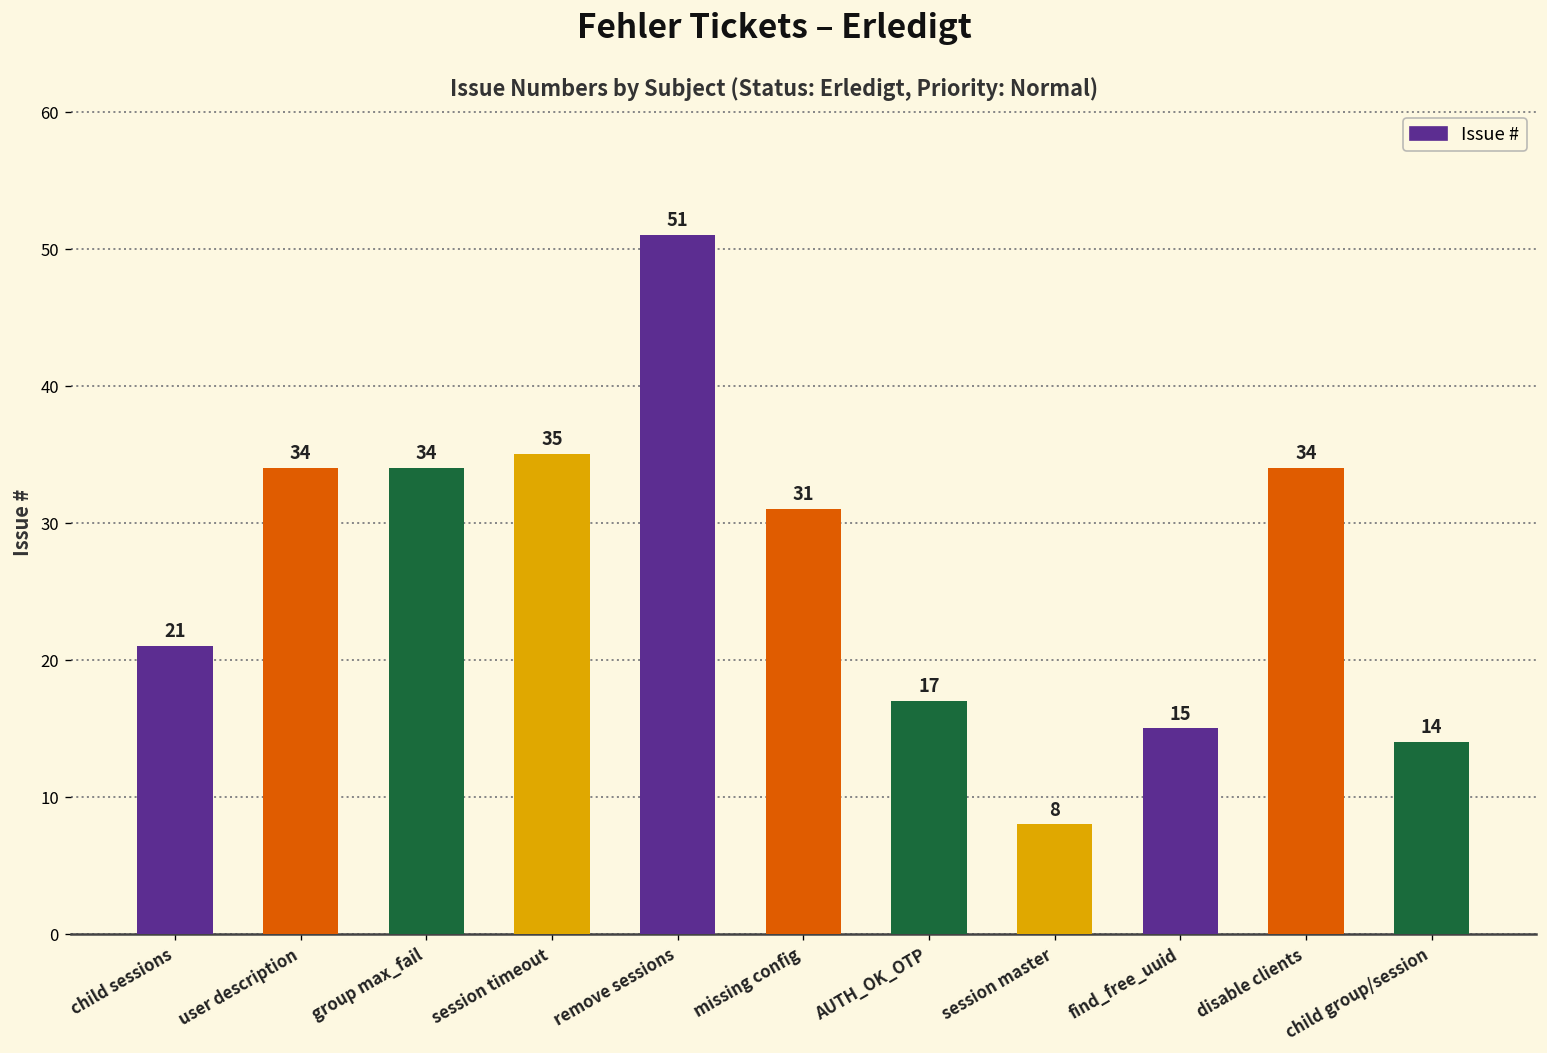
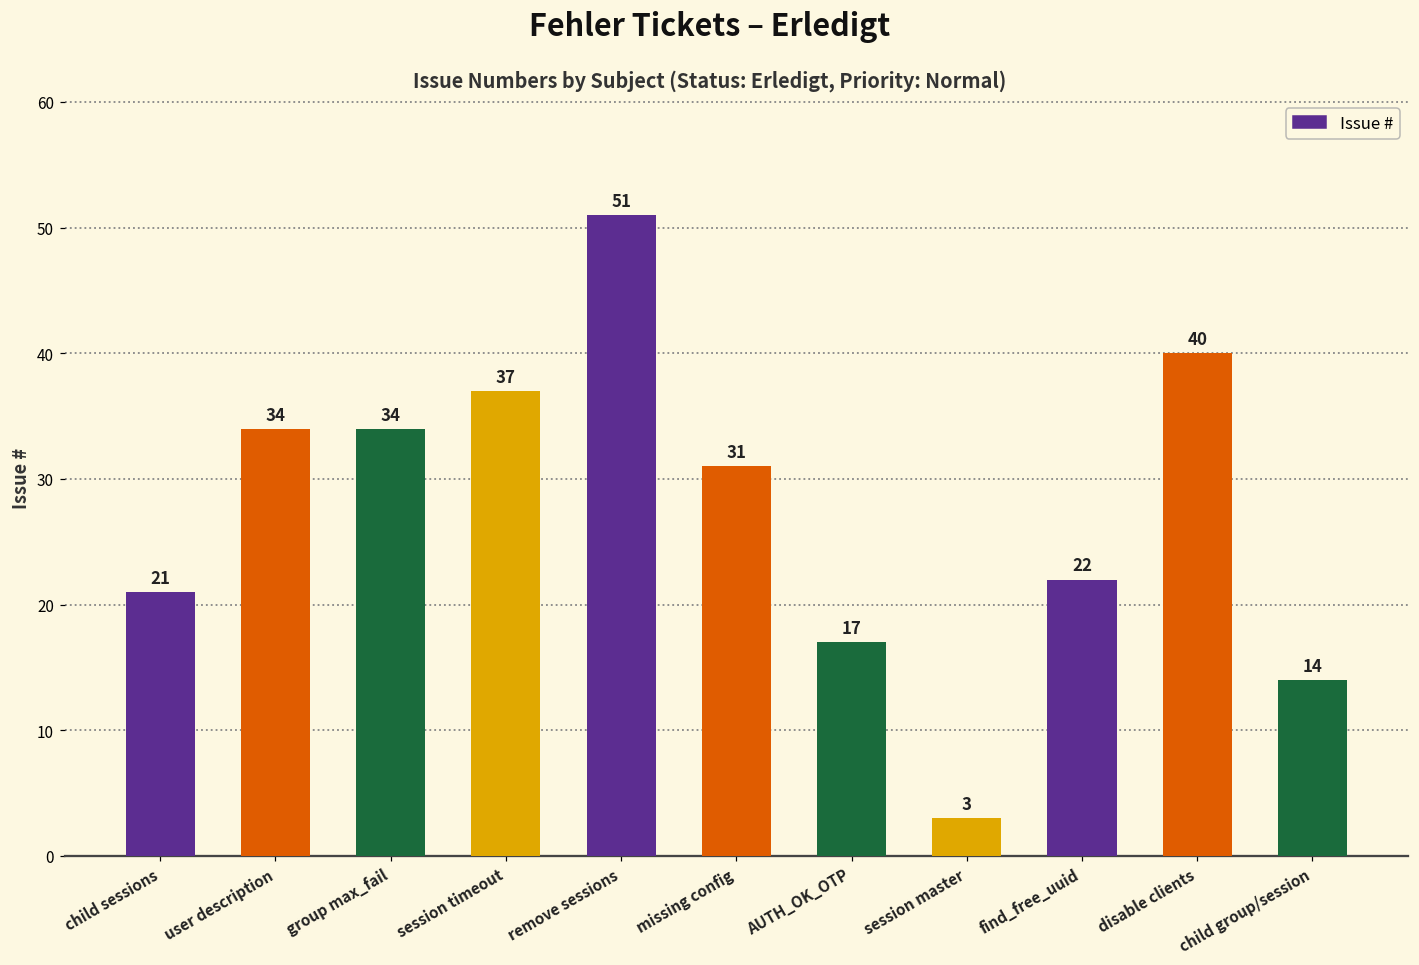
  {
    "child sessions": 21,
    "user description": 34,
    "group max_fail": 34,
-   "session timeout": 35,
+   "session timeout": 37,
    "remove sessions": 51,
    "missing config": 31,
    "AUTH_OK_OTP": 17,
-   "session master": 8,
-   "find_free_uuid": 15,
-   "disable clients": 34,
+   "session master": 3,
+   "find_free_uuid": 22,
+   "disable clients": 40,
    "child group/session": 14
  }
